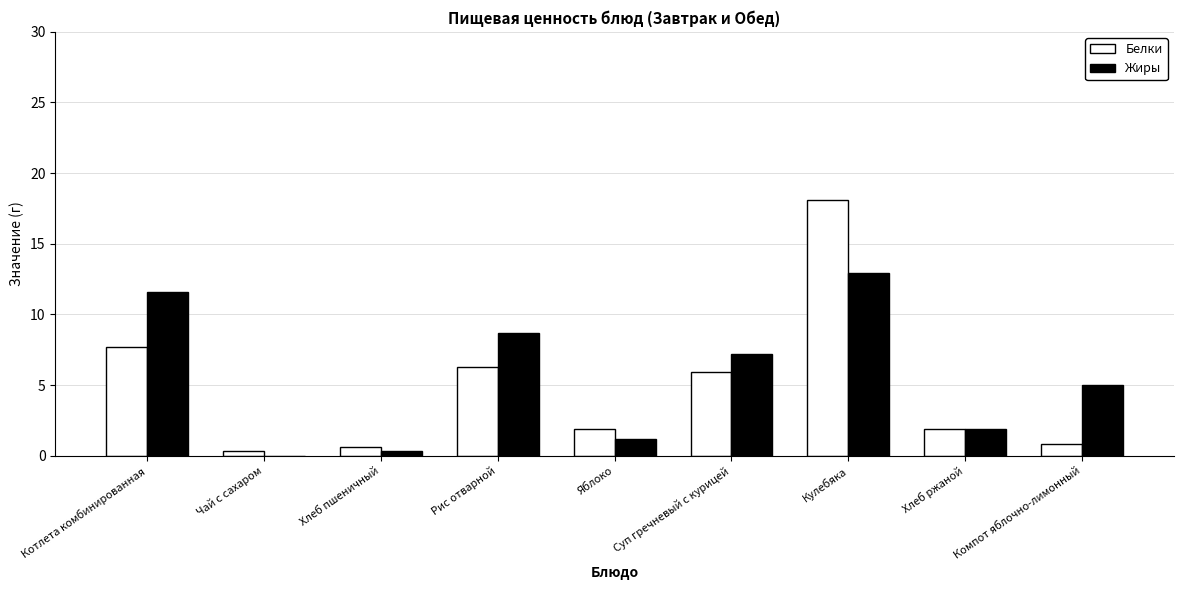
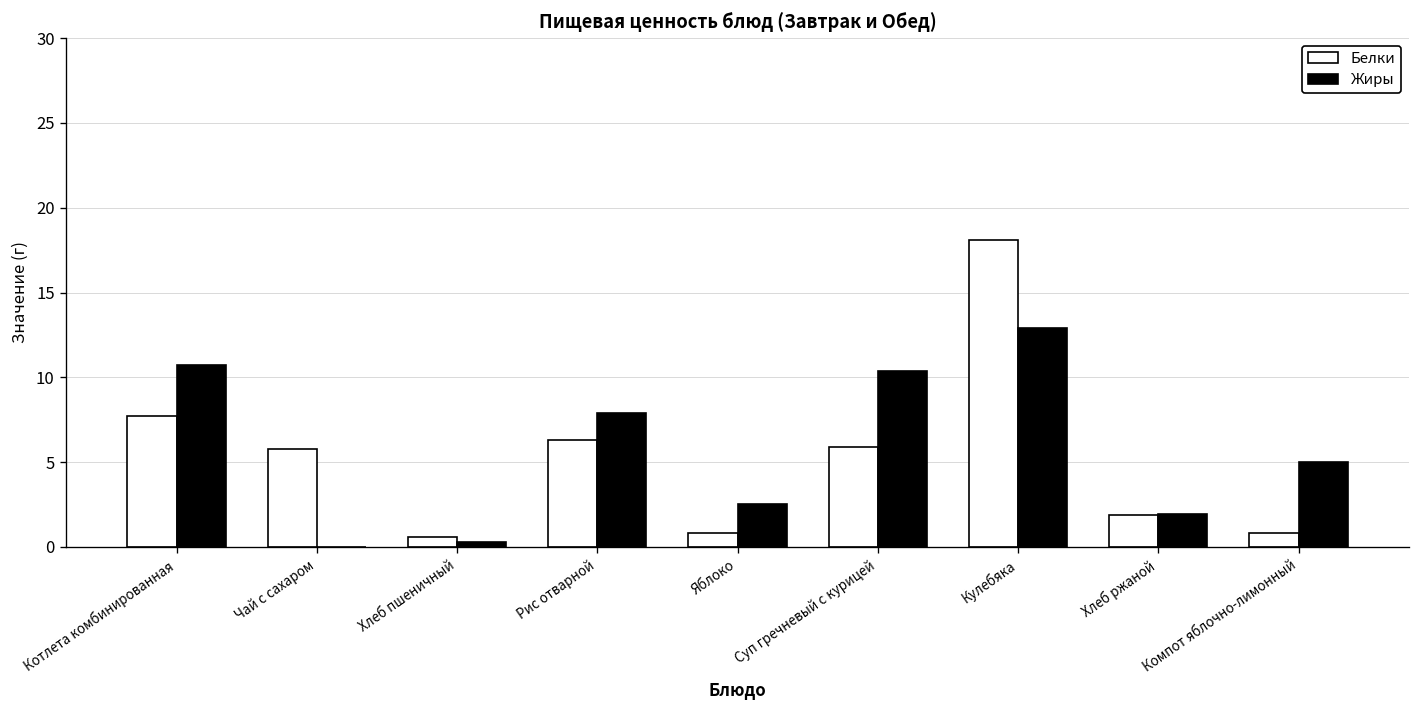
  {
    "Белки": {
      "Котлета комбинированная": 7.7,
-     "Чай с сахаром": 0.3,
+     "Чай с сахаром": 5.8,
      "Хлеб пшеничный": 0.6,
      "Рис отварной": 6.3,
-     "Яблоко": 1.9,
+     "Яблоко": 0.8,
      "Суп гречневый с курицей": 5.9,
      "Кулебяка": 18.1,
      "Хлеб ржаной": 1.9,
      "Компот яблочно-лимонный": 0.8
    },
    "Жиры": {
-     "Котлета комбинированная": 11.6,
+     "Котлета комбинированная": 10.7,
      "Чай с сахаром": 0.0,
      "Хлеб пшеничный": 0.3,
-     "Рис отварной": 8.7,
-     "Яблоко": 1.2,
-     "Суп гречневый с курицей": 7.2,
+     "Рис отварной": 7.9,
+     "Яблоко": 2.5,
+     "Суп гречневый с курицей": 10.4,
      "Кулебяка": 12.9,
      "Хлеб ржаной": 1.9,
      "Компот яблочно-лимонный": 5.0
    }
  }
